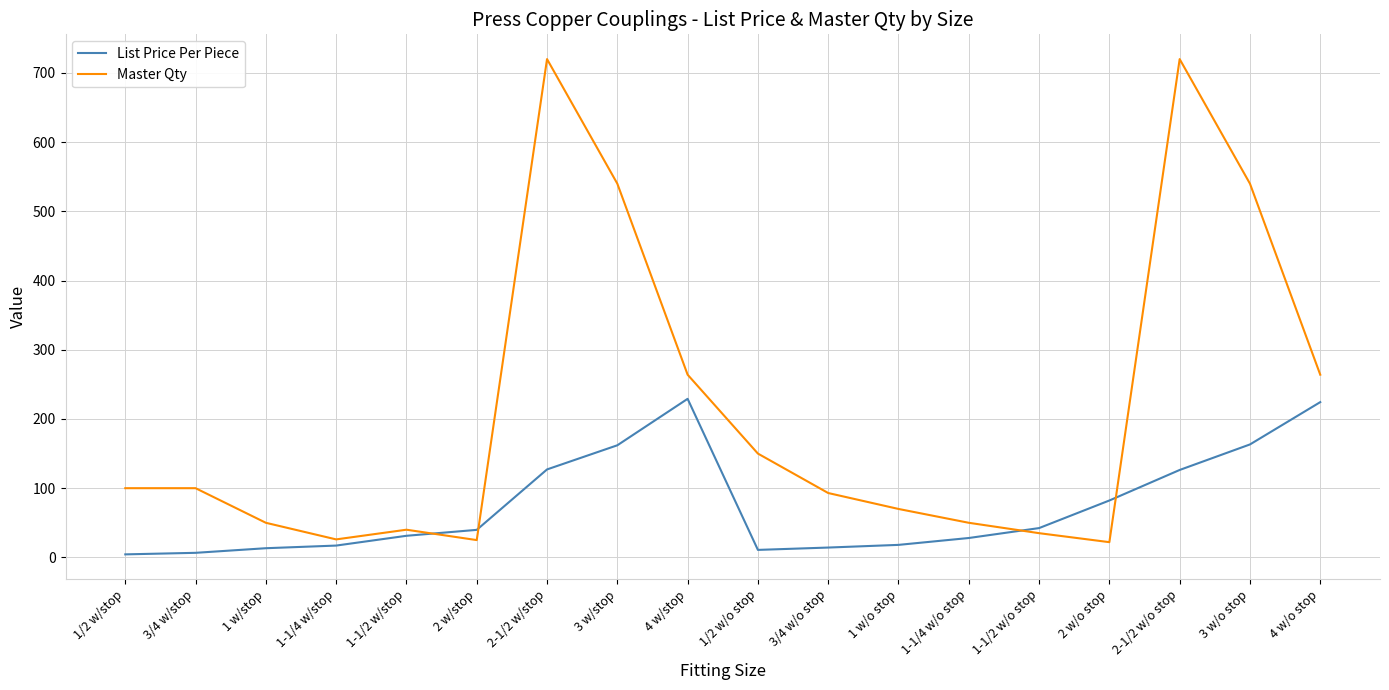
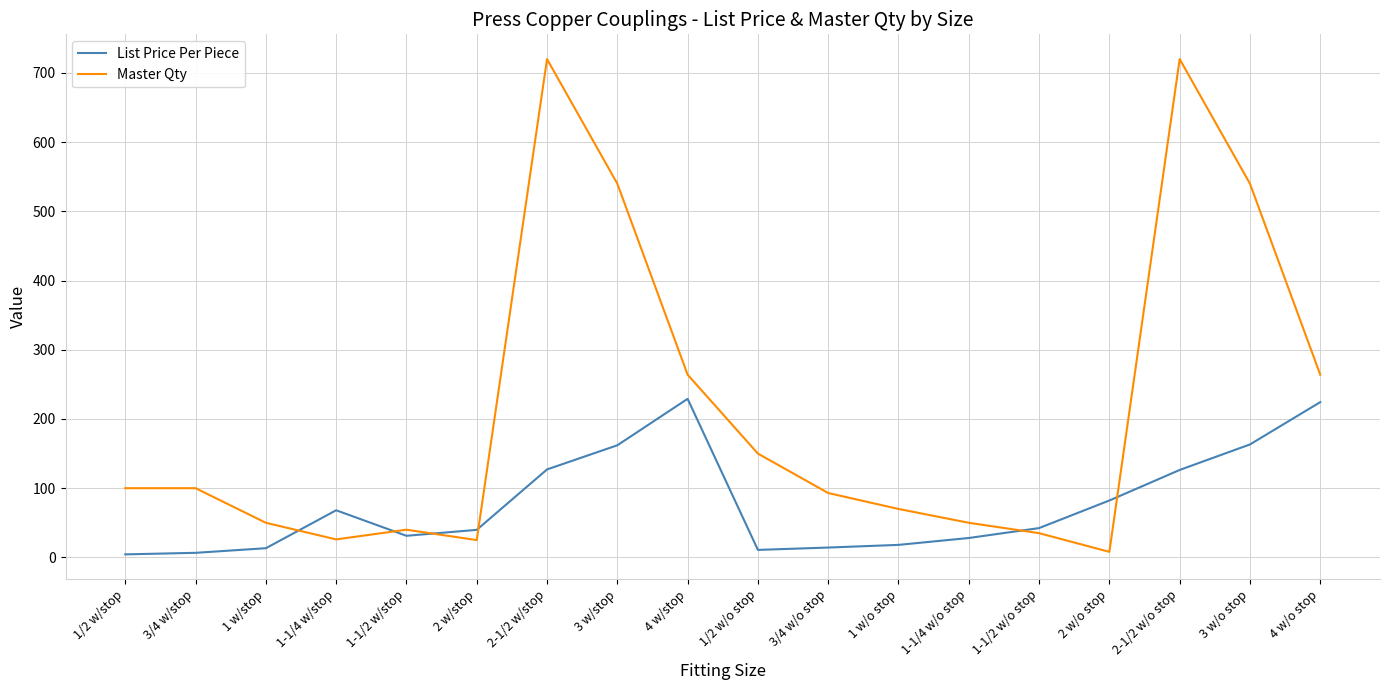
  {
    "List Price Per Piece": {
      "1/2 w/stop": 0,
      "3/4 w/stop": 10,
      "1 w/stop": 10,
-     "1-1/4 w/stop": 20,
+     "1-1/4 w/stop": 70,
      "1-1/2 w/stop": 30,
      "2 w/stop": 40,
      "2-1/2 w/stop": 130,
      "3 w/stop": 160,
      "4 w/stop": 230,
      "1/2 w/o stop": 10,
      "3/4 w/o stop": 10,
      "1 w/o stop": 20,
      "1-1/4 w/o stop": 30,
      "1-1/2 w/o stop": 40,
      "2 w/o stop": 80,
      "2-1/2 w/o stop": 130,
      "3 w/o stop": 160,
      "4 w/o stop": 220
    },
    "Master Qty": {
      "1/2 w/stop": 100,
      "3/4 w/stop": 100,
      "1 w/stop": 50,
      "1-1/4 w/stop": 30,
      "1-1/2 w/stop": 40,
      "2 w/stop": 30,
      "2-1/2 w/stop": 720,
      "3 w/stop": 540,
      "4 w/stop": 260,
      "1/2 w/o stop": 150,
      "3/4 w/o stop": 90,
      "1 w/o stop": 70,
      "1-1/4 w/o stop": 50,
      "1-1/2 w/o stop": 40,
-     "2 w/o stop": 20,
+     "2 w/o stop": 10,
      "2-1/2 w/o stop": 720,
      "3 w/o stop": 540,
      "4 w/o stop": 260
    }
  }
